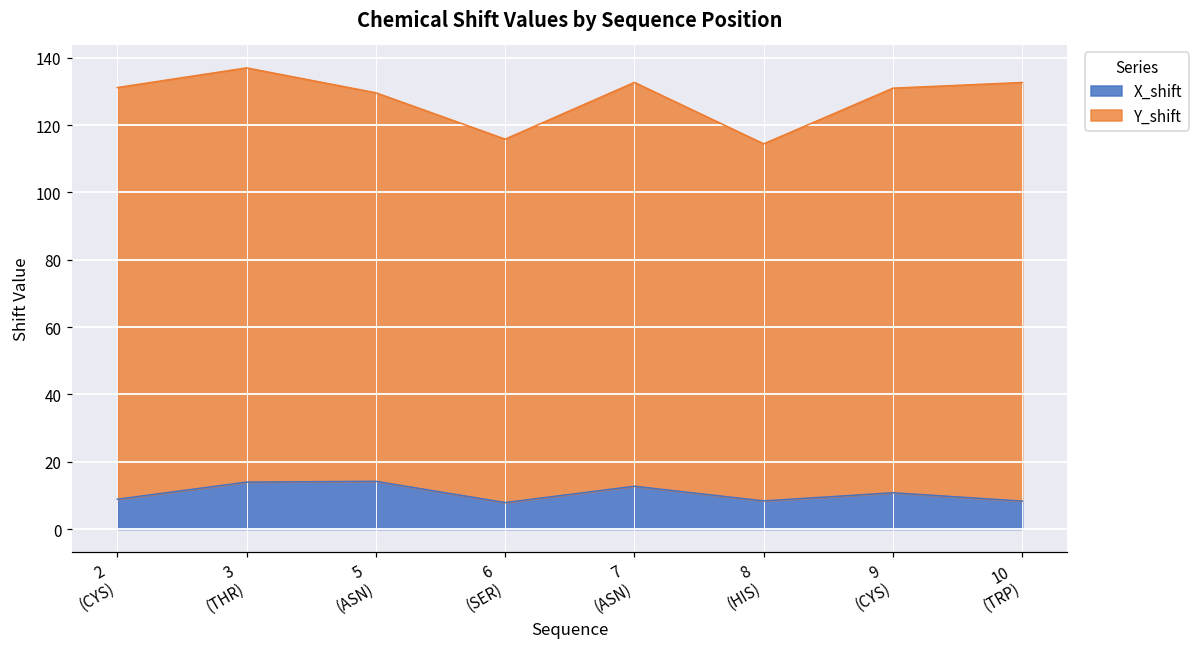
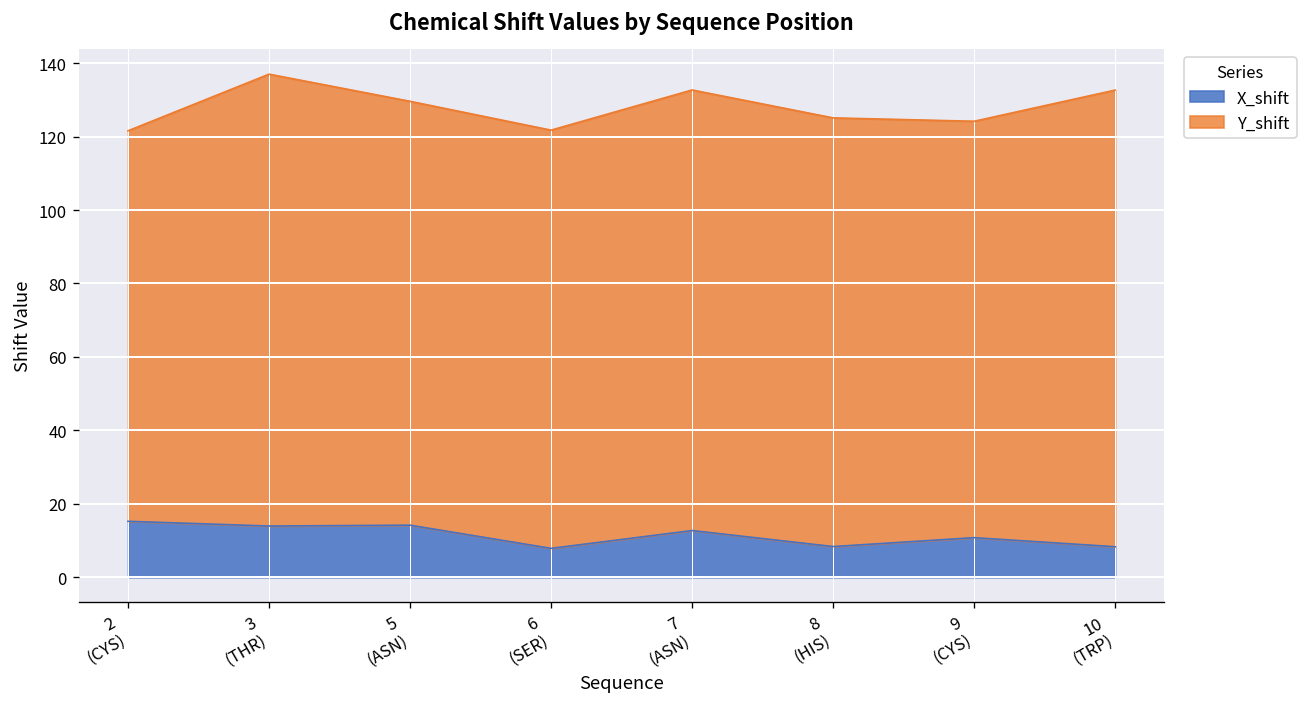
  {
    "X_shift": {
-     "2 (CYS)": 9,
+     "2 (CYS)": 15,
      "3 (THR)": 14,
      "5 (ASN)": 14,
      "6 (SER)": 8,
      "7 (ASN)": 13,
      "8 (HIS)": 8,
      "9 (CYS)": 11,
      "10 (TRP)": 8
    },
    "Y_shift": {
-     "2 (CYS)": 122,
+     "2 (CYS)": 106,
      "3 (THR)": 123,
      "5 (ASN)": 115,
-     "6 (SER)": 108,
+     "6 (SER)": 114,
      "7 (ASN)": 120,
-     "8 (HIS)": 106,
-     "9 (CYS)": 120,
+     "8 (HIS)": 117,
+     "9 (CYS)": 113,
      "10 (TRP)": 124
    }
  }
